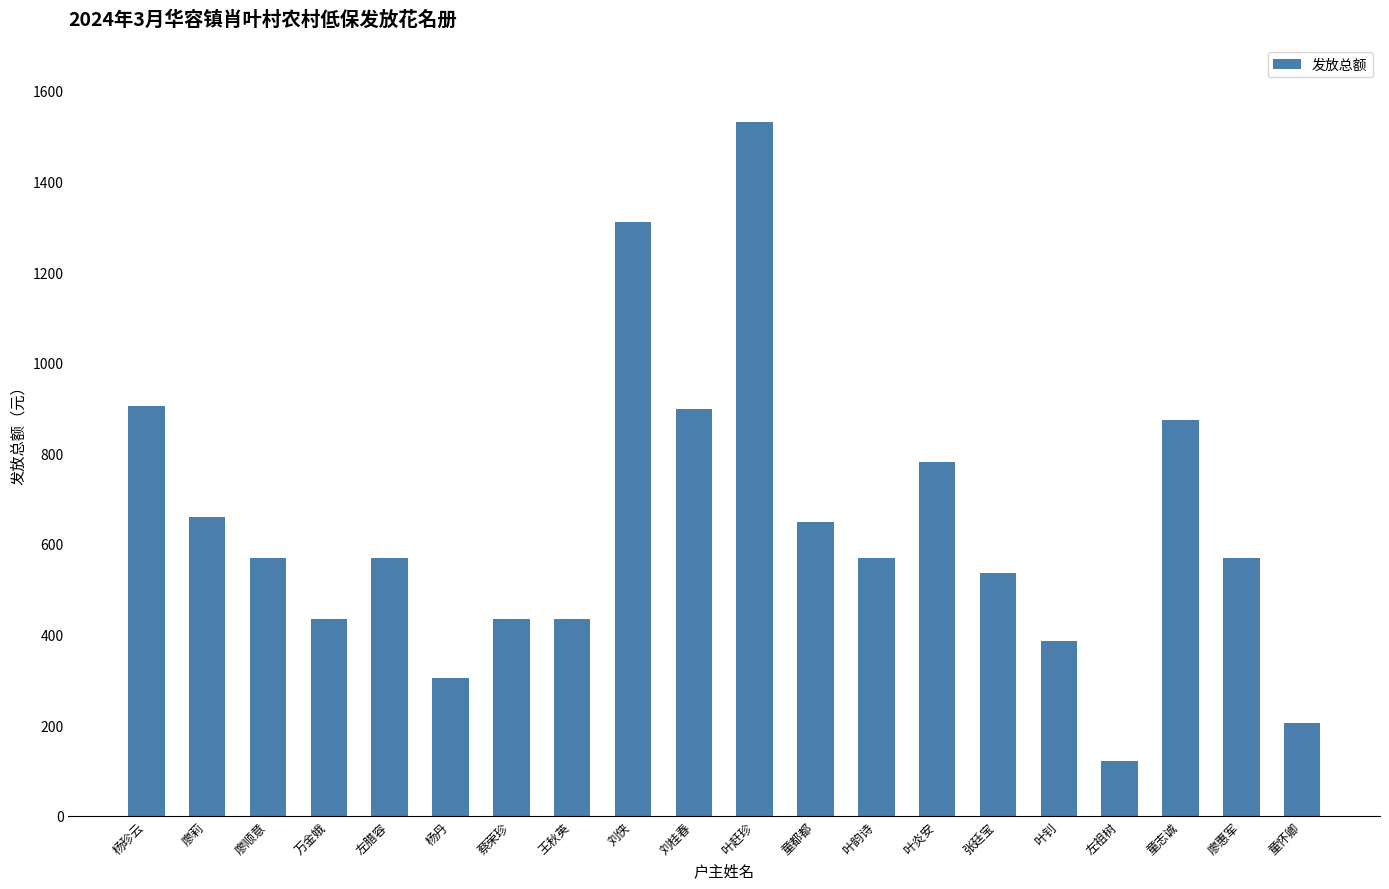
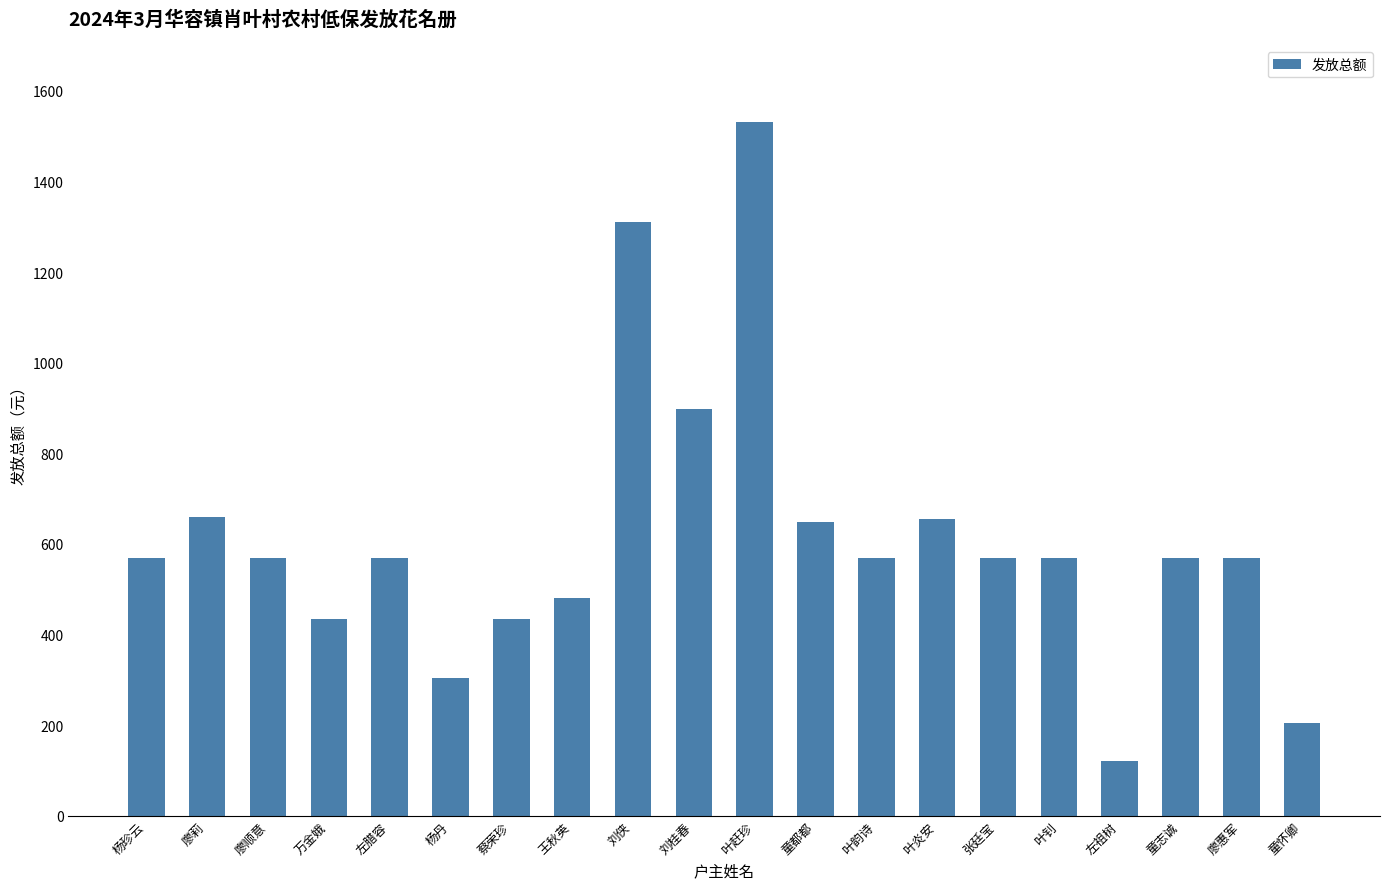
  {
-   "杨珍云": 900,
+   "杨珍云": 570,
    "廖莉": 660,
    "廖顺意": 570,
    "万金娥": 440,
    "左腊容": 570,
    "杨丹": 310,
    "蔡荣珍": 440,
-   "王秋英": 440,
+   "王秋英": 480,
    "刘侠": 1310,
    "刘桂春": 900,
    "叶赶珍": 1530,
    "童都都": 650,
    "叶韵诗": 570,
-   "叶炎安": 780,
-   "张廷宝": 540,
-   "叶钊": 390,
+   "叶炎安": 660,
+   "张廷宝": 570,
+   "叶钊": 570,
    "左祖树": 120,
-   "童志诚": 870,
+   "童志诚": 570,
    "廖惠军": 570,
    "童怀卿": 210
  }
